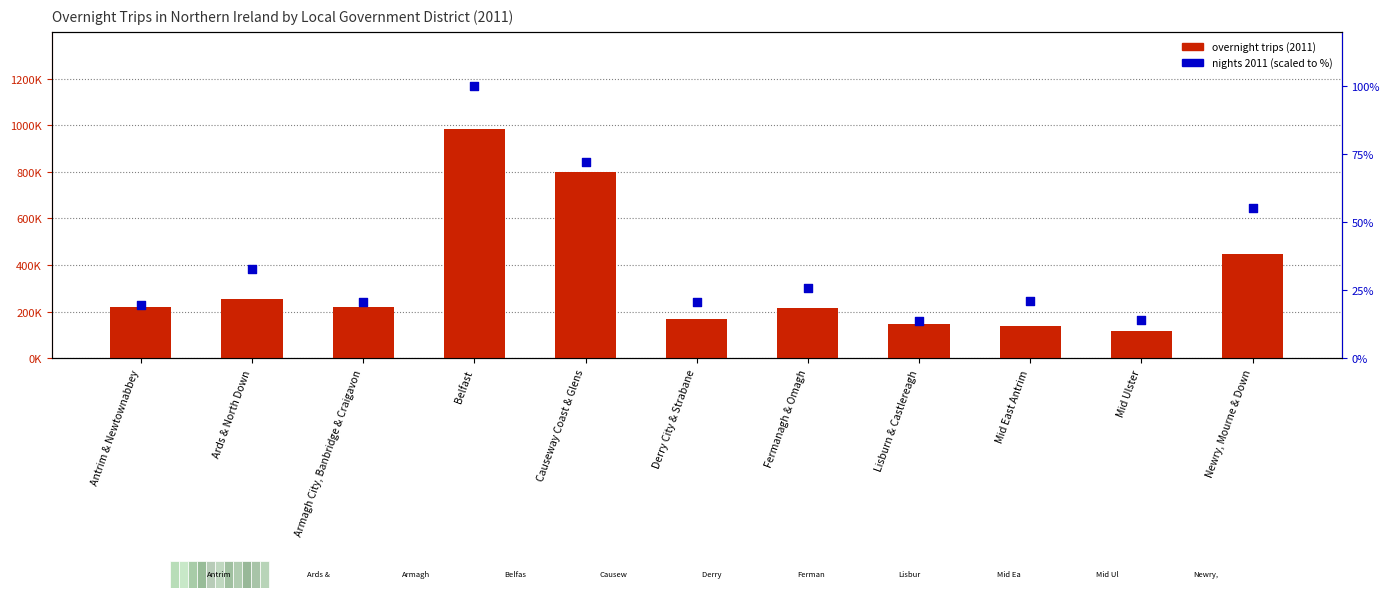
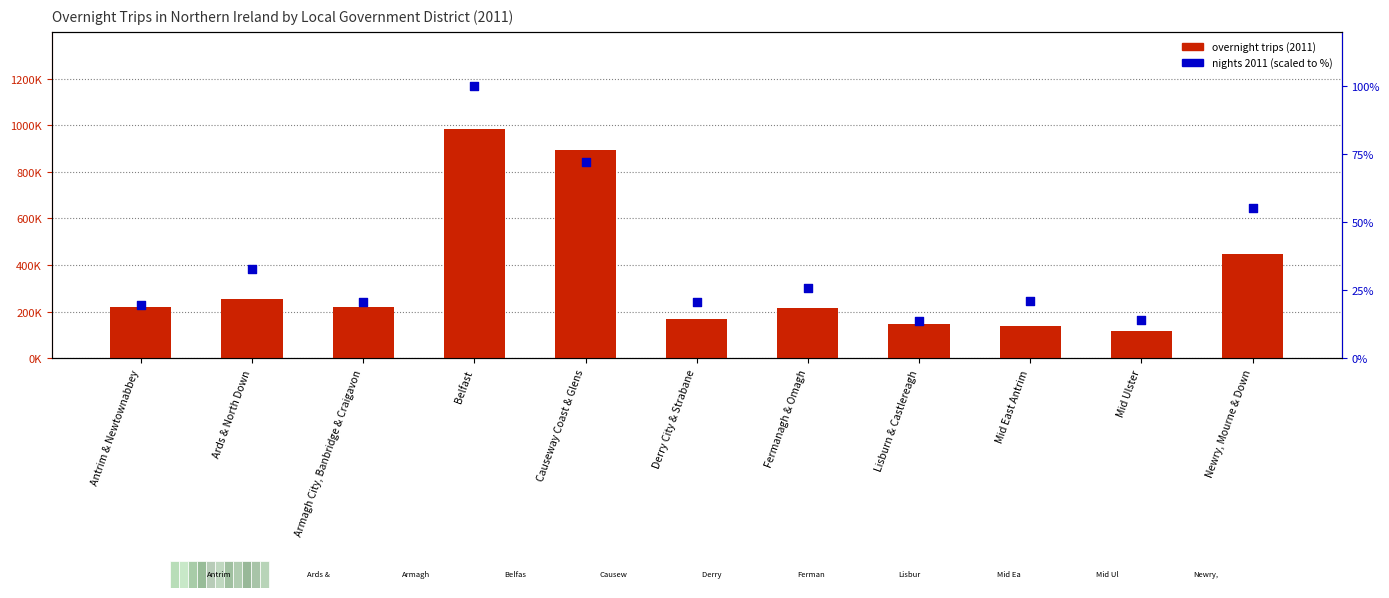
  {
    "overnight trips (2011)": {
      "Antrim & Newtownabbey": 220000,
      "Ards & North Down": 260000,
      "Armagh City, Banbridge & Craigavon": 220000,
      "Belfast": 980000,
-     "Causeway Coast & Glens": 800000,
+     "Causeway Coast & Glens": 890000,
      "Derry City & Strabane": 170000,
      "Fermanagh & Omagh": 220000,
      "Lisburn & Castlereagh": 150000,
      "Mid East Antrim": 140000,
      "Mid Ulster": 120000,
      "Newry, Mourne & Down": 450000
    }
  }
